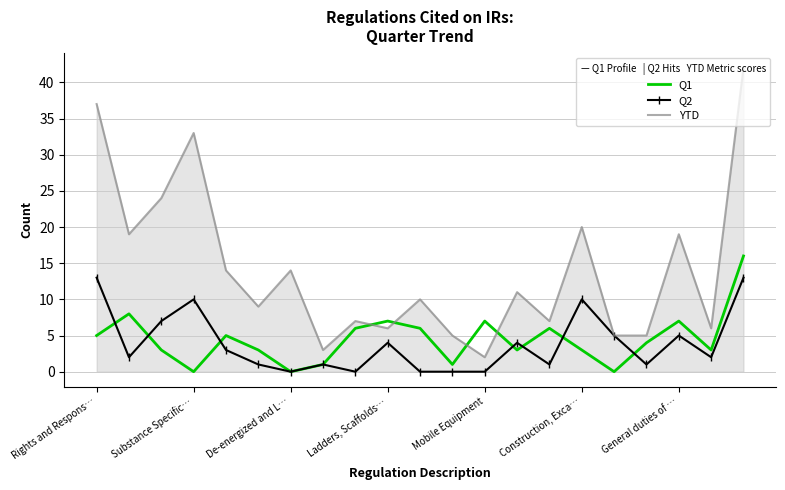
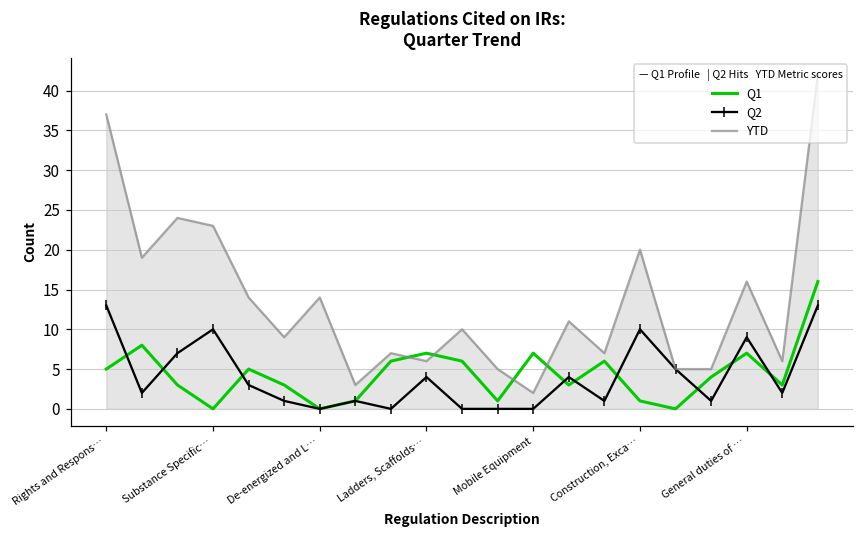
  {
    "Q1": {
      "Rights and Respons…": 5,
      "Substance Specific…": 0,
      "Ladders, Scaffolds…": 7,
      "Mobile Equipment": 7,
-     "Construction, Exca…": 3,
+     "Construction, Exca…": 1,
      "General duties of …": 7
    },
    "Q2": {
      "Rights and Respons…": 13,
      "Substance Specific…": 10,
      "Ladders, Scaffolds…": 4,
      "Mobile Equipment": 0,
      "Construction, Exca…": 10,
-     "General duties of …": 5
+     "General duties of …": 9
    },
    "YTD": {
      "Rights and Respons…": 37,
-     "Substance Specific…": 33,
+     "Substance Specific…": 23,
      "De-energized and L…": 14,
      "Ladders, Scaffolds…": 6,
      "Mobile Equipment": 2,
      "Construction, Exca…": 20,
-     "General duties of …": 19
+     "General duties of …": 16
    }
  }
